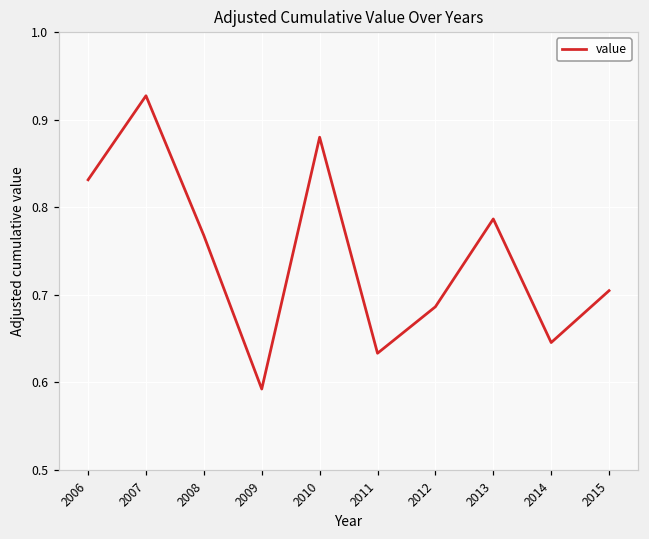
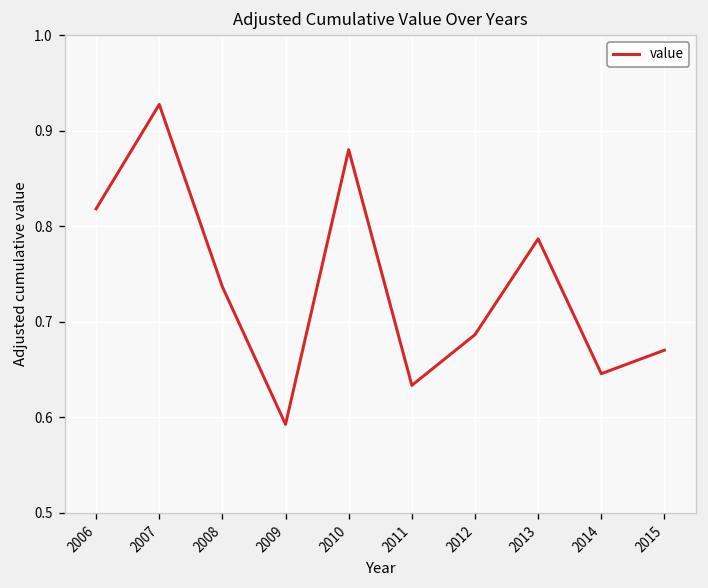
  {
-   "2006": 0.83,
+   "2006": 0.82,
    "2007": 0.93,
-   "2008": 0.77,
+   "2008": 0.74,
    "2009": 0.59,
    "2010": 0.88,
    "2011": 0.63,
    "2012": 0.69,
    "2013": 0.79,
    "2014": 0.65,
-   "2015": 0.70
+   "2015": 0.67
  }
